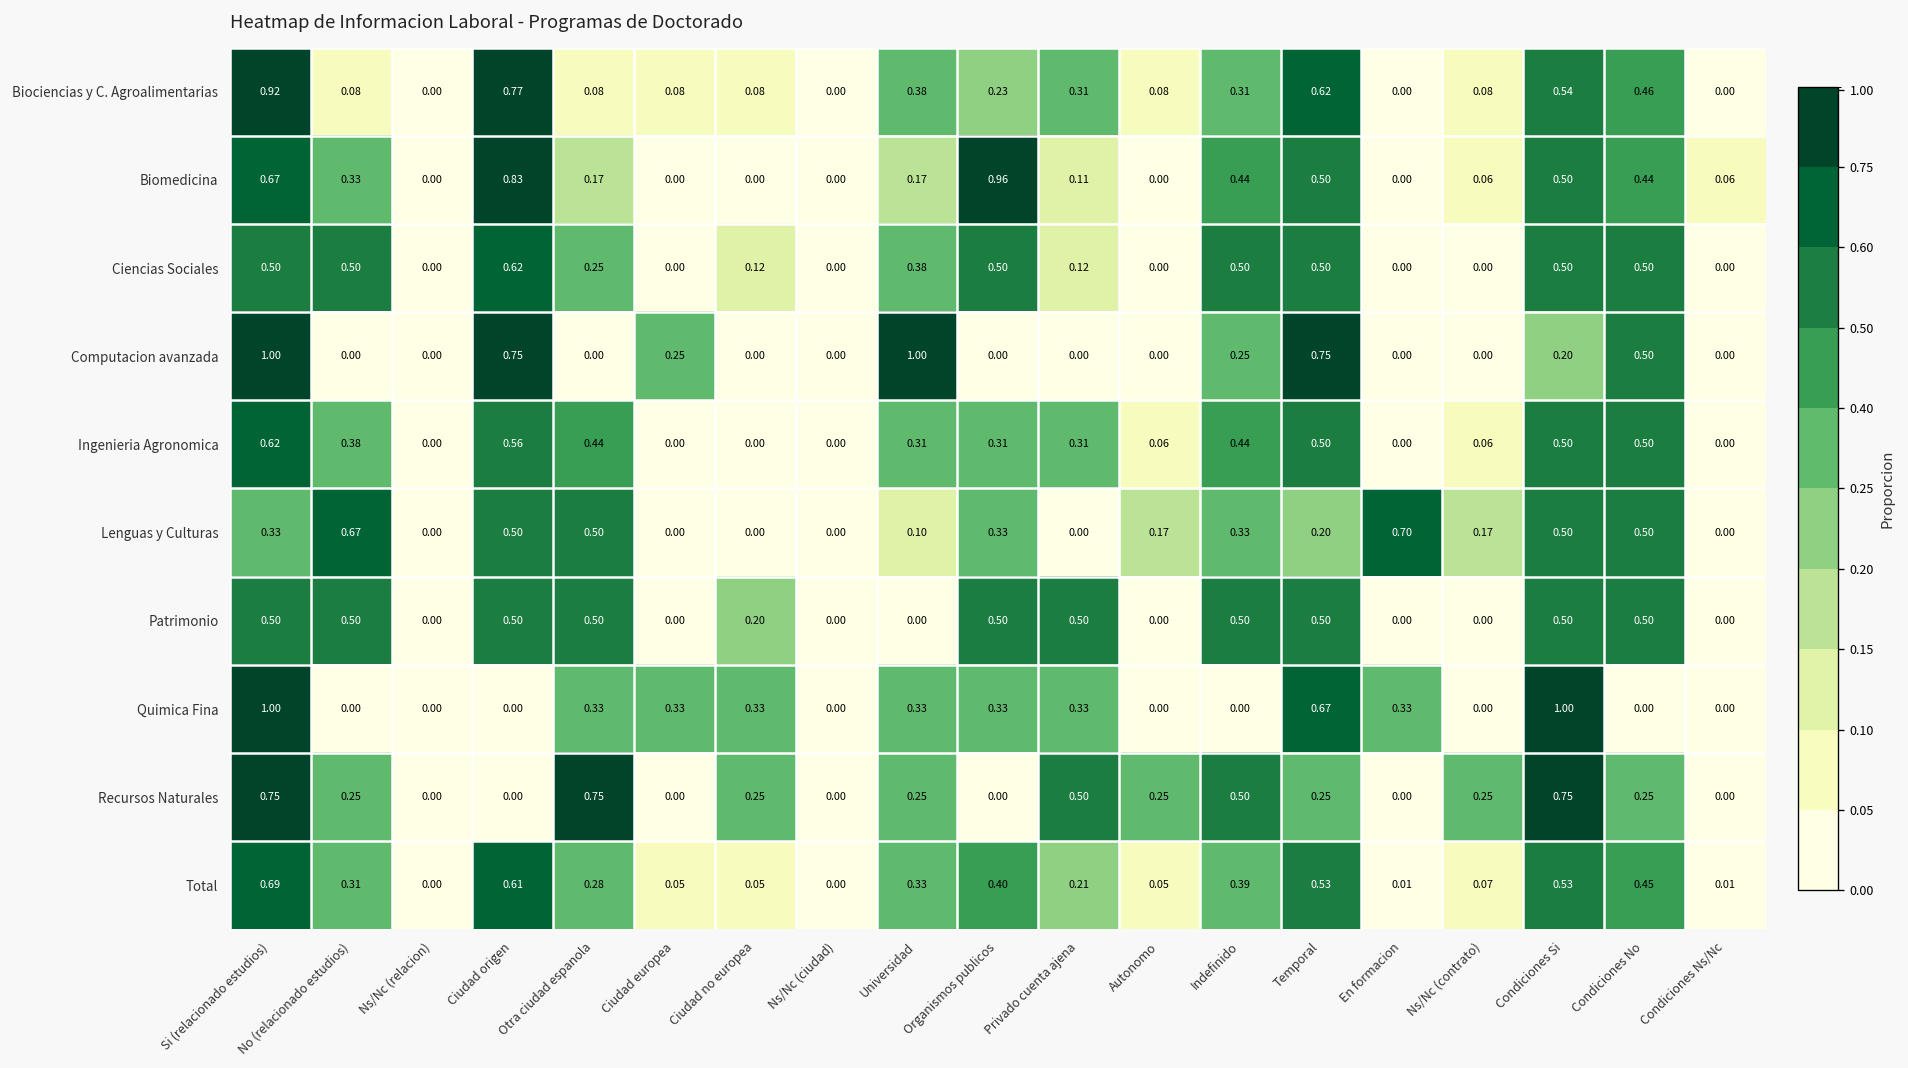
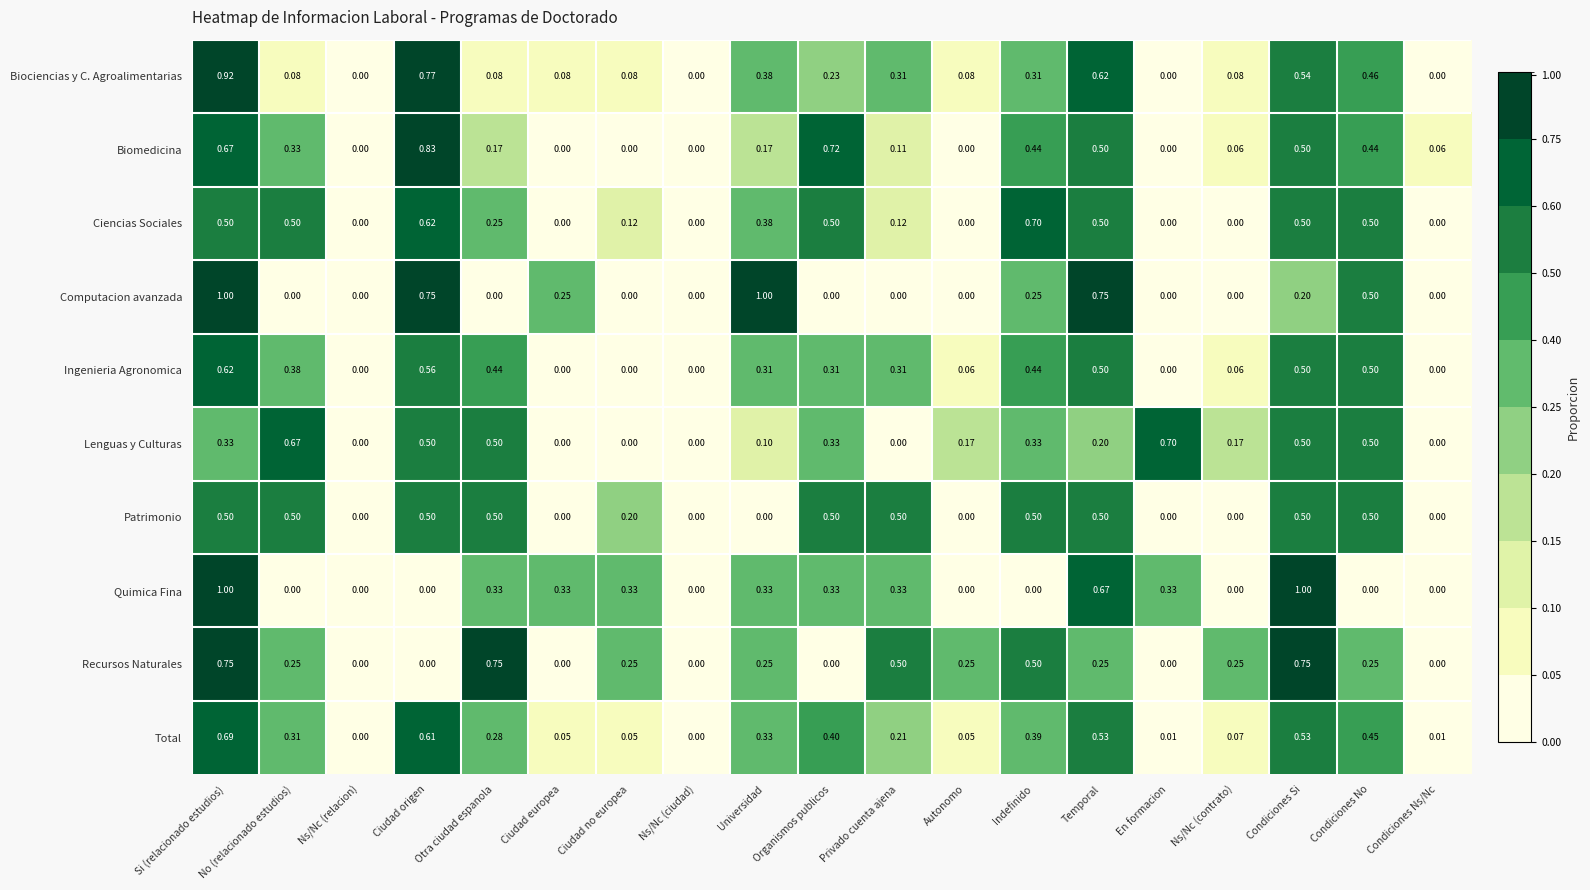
  {
    "Biociencias y C. Agroalimentarias": {
      "Si (relacionado estudios)": 0.92,
      "No (relacionado estudios)": 0.08,
      "Ns/Nc (relacion)": 0.00,
      "Ciudad origen": 0.77,
      "Otra ciudad espanola": 0.08,
      "Ciudad europea": 0.08,
      "Ciudad no europea": 0.08,
      "Ns/Nc (ciudad)": 0.00,
      "Universidad": 0.38,
      "Organismos publicos": 0.23,
      "Privado cuenta ajena": 0.31,
      "Autonomo": 0.08,
      "Indefinido": 0.31,
      "Temporal": 0.62,
      "En formacion": 0.00,
      "Ns/Nc (contrato)": 0.08,
      "Condiciones Si": 0.54,
      "Condiciones No": 0.46,
      "Condiciones Ns/Nc": 0.00
    },
    "Biomedicina": {
      "Si (relacionado estudios)": 0.67,
      "No (relacionado estudios)": 0.33,
      "Ns/Nc (relacion)": 0.00,
      "Ciudad origen": 0.83,
      "Otra ciudad espanola": 0.17,
      "Ciudad europea": 0.00,
      "Ciudad no europea": 0.00,
      "Ns/Nc (ciudad)": 0.00,
      "Universidad": 0.17,
-     "Organismos publicos": 0.96,
+     "Organismos publicos": 0.72,
      "Privado cuenta ajena": 0.11,
      "Autonomo": 0.00,
      "Indefinido": 0.44,
      "Temporal": 0.50,
      "En formacion": 0.00,
      "Ns/Nc (contrato)": 0.06,
      "Condiciones Si": 0.50,
      "Condiciones No": 0.44,
      "Condiciones Ns/Nc": 0.06
    },
    "Ciencias Sociales": {
      "Si (relacionado estudios)": 0.50,
      "No (relacionado estudios)": 0.50,
      "Ns/Nc (relacion)": 0.00,
      "Ciudad origen": 0.62,
      "Otra ciudad espanola": 0.25,
      "Ciudad europea": 0.00,
      "Ciudad no europea": 0.12,
      "Ns/Nc (ciudad)": 0.00,
      "Universidad": 0.38,
      "Organismos publicos": 0.50,
      "Privado cuenta ajena": 0.12,
      "Autonomo": 0.00,
-     "Indefinido": 0.50,
+     "Indefinido": 0.70,
      "Temporal": 0.50,
      "En formacion": 0.00,
      "Ns/Nc (contrato)": 0.00,
      "Condiciones Si": 0.50,
      "Condiciones No": 0.50,
      "Condiciones Ns/Nc": 0.00
    },
    "Computacion avanzada": {
      "Si (relacionado estudios)": 1.00,
      "No (relacionado estudios)": 0.00,
      "Ns/Nc (relacion)": 0.00,
      "Ciudad origen": 0.75,
      "Otra ciudad espanola": 0.00,
      "Ciudad europea": 0.25,
      "Ciudad no europea": 0.00,
      "Ns/Nc (ciudad)": 0.00,
      "Universidad": 1.00,
      "Organismos publicos": 0.00,
      "Privado cuenta ajena": 0.00,
      "Autonomo": 0.00,
      "Indefinido": 0.25,
      "Temporal": 0.75,
      "En formacion": 0.00,
      "Ns/Nc (contrato)": 0.00,
      "Condiciones Si": 0.20,
      "Condiciones No": 0.50,
      "Condiciones Ns/Nc": 0.00
    },
    "Ingenieria Agronomica": {
      "Si (relacionado estudios)": 0.62,
      "No (relacionado estudios)": 0.38,
      "Ns/Nc (relacion)": 0.00,
      "Ciudad origen": 0.56,
      "Otra ciudad espanola": 0.44,
      "Ciudad europea": 0.00,
      "Ciudad no europea": 0.00,
      "Ns/Nc (ciudad)": 0.00,
      "Universidad": 0.31,
      "Organismos publicos": 0.31,
      "Privado cuenta ajena": 0.31,
      "Autonomo": 0.06,
      "Indefinido": 0.44,
      "Temporal": 0.50,
      "En formacion": 0.00,
      "Ns/Nc (contrato)": 0.06,
      "Condiciones Si": 0.50,
      "Condiciones No": 0.50,
      "Condiciones Ns/Nc": 0.00
    },
    "Lenguas y Culturas": {
      "Si (relacionado estudios)": 0.33,
      "No (relacionado estudios)": 0.67,
      "Ns/Nc (relacion)": 0.00,
      "Ciudad origen": 0.50,
      "Otra ciudad espanola": 0.50,
      "Ciudad europea": 0.00,
      "Ciudad no europea": 0.00,
      "Ns/Nc (ciudad)": 0.00,
      "Universidad": 0.10,
      "Organismos publicos": 0.33,
      "Privado cuenta ajena": 0.00,
      "Autonomo": 0.17,
      "Indefinido": 0.33,
      "Temporal": 0.20,
      "En formacion": 0.70,
      "Ns/Nc (contrato)": 0.17,
      "Condiciones Si": 0.50,
      "Condiciones No": 0.50,
      "Condiciones Ns/Nc": 0.00
    },
    "Patrimonio": {
      "Si (relacionado estudios)": 0.50,
      "No (relacionado estudios)": 0.50,
      "Ns/Nc (relacion)": 0.00,
      "Ciudad origen": 0.50,
      "Otra ciudad espanola": 0.50,
      "Ciudad europea": 0.00,
      "Ciudad no europea": 0.20,
      "Ns/Nc (ciudad)": 0.00,
      "Universidad": 0.00,
      "Organismos publicos": 0.50,
      "Privado cuenta ajena": 0.50,
      "Autonomo": 0.00,
      "Indefinido": 0.50,
      "Temporal": 0.50,
      "En formacion": 0.00,
      "Ns/Nc (contrato)": 0.00,
      "Condiciones Si": 0.50,
      "Condiciones No": 0.50,
      "Condiciones Ns/Nc": 0.00
    },
    "Quimica Fina": {
      "Si (relacionado estudios)": 1.00,
      "No (relacionado estudios)": 0.00,
      "Ns/Nc (relacion)": 0.00,
      "Ciudad origen": 0.00,
      "Otra ciudad espanola": 0.33,
      "Ciudad europea": 0.33,
      "Ciudad no europea": 0.33,
      "Ns/Nc (ciudad)": 0.00,
      "Universidad": 0.33,
      "Organismos publicos": 0.33,
      "Privado cuenta ajena": 0.33,
      "Autonomo": 0.00,
      "Indefinido": 0.00,
      "Temporal": 0.67,
      "En formacion": 0.33,
      "Ns/Nc (contrato)": 0.00,
      "Condiciones Si": 1.00,
      "Condiciones No": 0.00,
      "Condiciones Ns/Nc": 0.00
    },
    "Recursos Naturales": {
      "Si (relacionado estudios)": 0.75,
      "No (relacionado estudios)": 0.25,
      "Ns/Nc (relacion)": 0.00,
      "Ciudad origen": 0.00,
      "Otra ciudad espanola": 0.75,
      "Ciudad europea": 0.00,
      "Ciudad no europea": 0.25,
      "Ns/Nc (ciudad)": 0.00,
      "Universidad": 0.25,
      "Organismos publicos": 0.00,
      "Privado cuenta ajena": 0.50,
      "Autonomo": 0.25,
      "Indefinido": 0.50,
      "Temporal": 0.25,
      "En formacion": 0.00,
      "Ns/Nc (contrato)": 0.25,
      "Condiciones Si": 0.75,
      "Condiciones No": 0.25,
      "Condiciones Ns/Nc": 0.00
    },
    "Total": {
      "Si (relacionado estudios)": 0.69,
      "No (relacionado estudios)": 0.31,
      "Ns/Nc (relacion)": 0.00,
      "Ciudad origen": 0.61,
      "Otra ciudad espanola": 0.28,
      "Ciudad europea": 0.05,
      "Ciudad no europea": 0.05,
      "Ns/Nc (ciudad)": 0.00,
      "Universidad": 0.33,
      "Organismos publicos": 0.40,
      "Privado cuenta ajena": 0.21,
      "Autonomo": 0.05,
      "Indefinido": 0.39,
      "Temporal": 0.53,
      "En formacion": 0.01,
      "Ns/Nc (contrato)": 0.07,
      "Condiciones Si": 0.53,
      "Condiciones No": 0.45,
      "Condiciones Ns/Nc": 0.01
    }
  }
